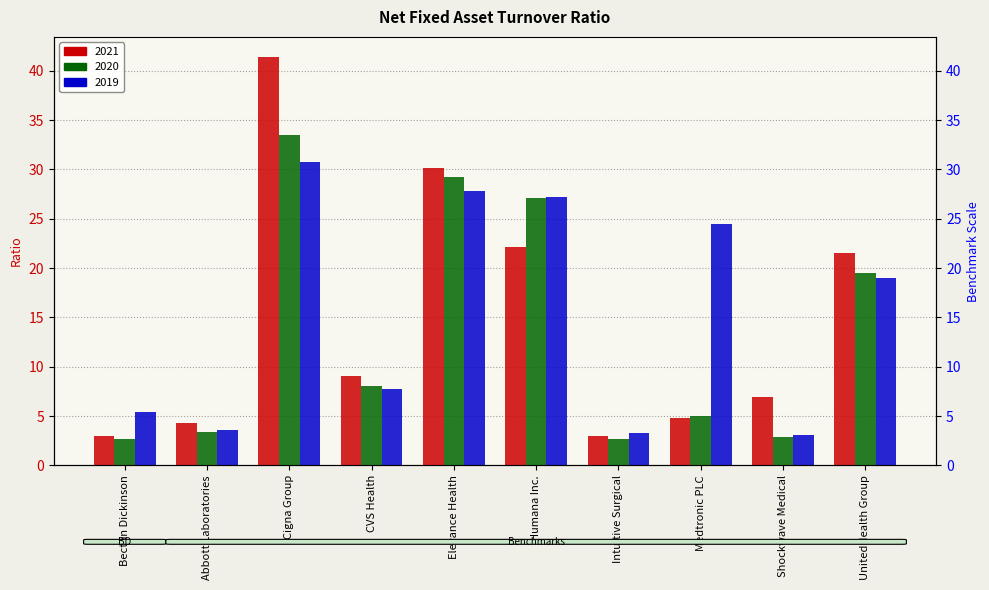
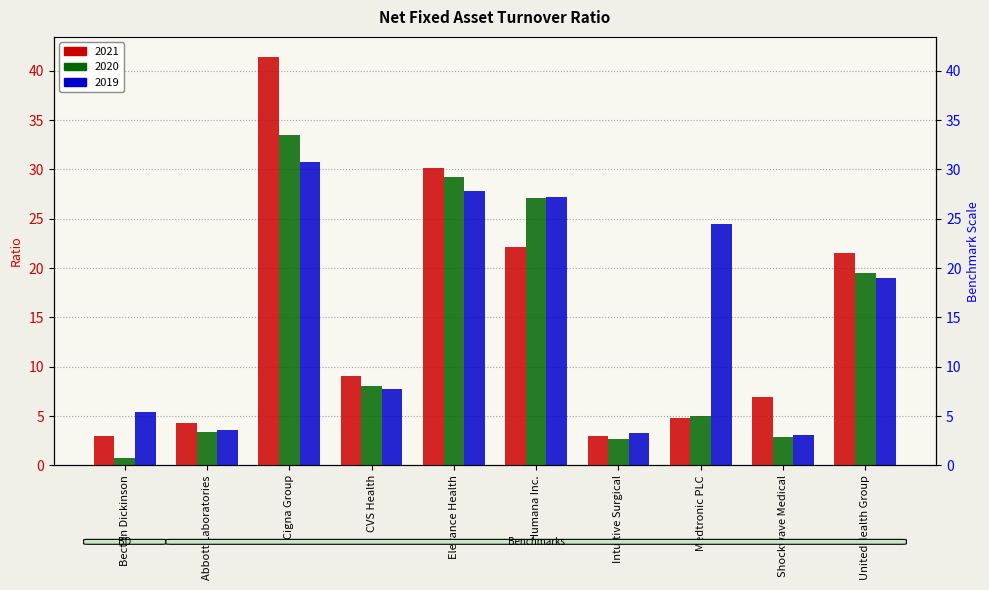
  {
    "2021": {
      "Becton Dickinson": 3,
      "Abbott Laboratories": 4,
      "Cigna Group": 41,
      "CVS Health": 9,
      "Elevance Health": 30,
      "Humana Inc.": 22,
      "Intuitive Surgical": 3,
      "Medtronic PLC": 5,
      "Shockwave Medical": 7,
      "UnitedHealth Group": 22
    },
    "2020": {
-     "Becton Dickinson": 3,
+     "Becton Dickinson": 1,
      "Abbott Laboratories": 3,
      "Cigna Group": 33,
      "CVS Health": 8,
      "Elevance Health": 29,
      "Humana Inc.": 27,
      "Intuitive Surgical": 3,
      "Medtronic PLC": 5,
      "Shockwave Medical": 3,
      "UnitedHealth Group": 20
    },
    "2019": {
      "Becton Dickinson": 5,
      "Abbott Laboratories": 4,
      "Cigna Group": 31,
      "CVS Health": 8,
      "Elevance Health": 28,
      "Humana Inc.": 27,
      "Intuitive Surgical": 3,
      "Medtronic PLC": 25,
      "Shockwave Medical": 3,
      "UnitedHealth Group": 19
    }
  }
